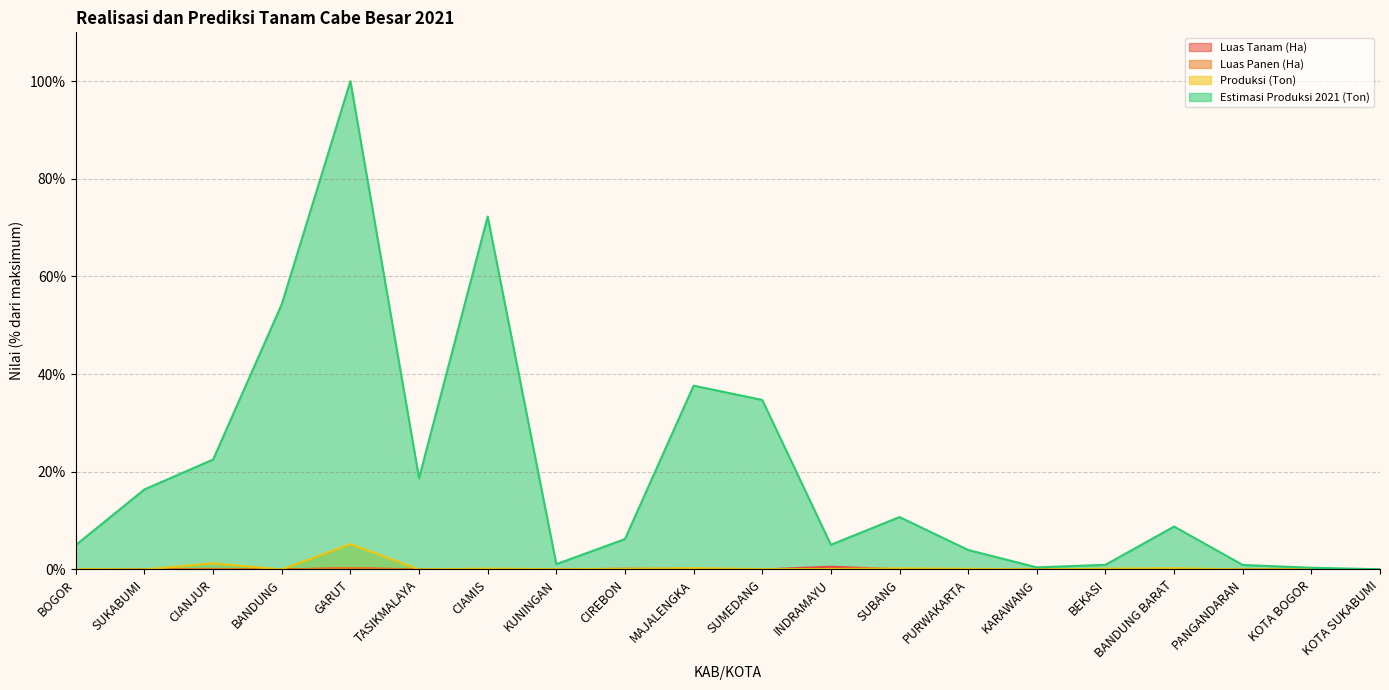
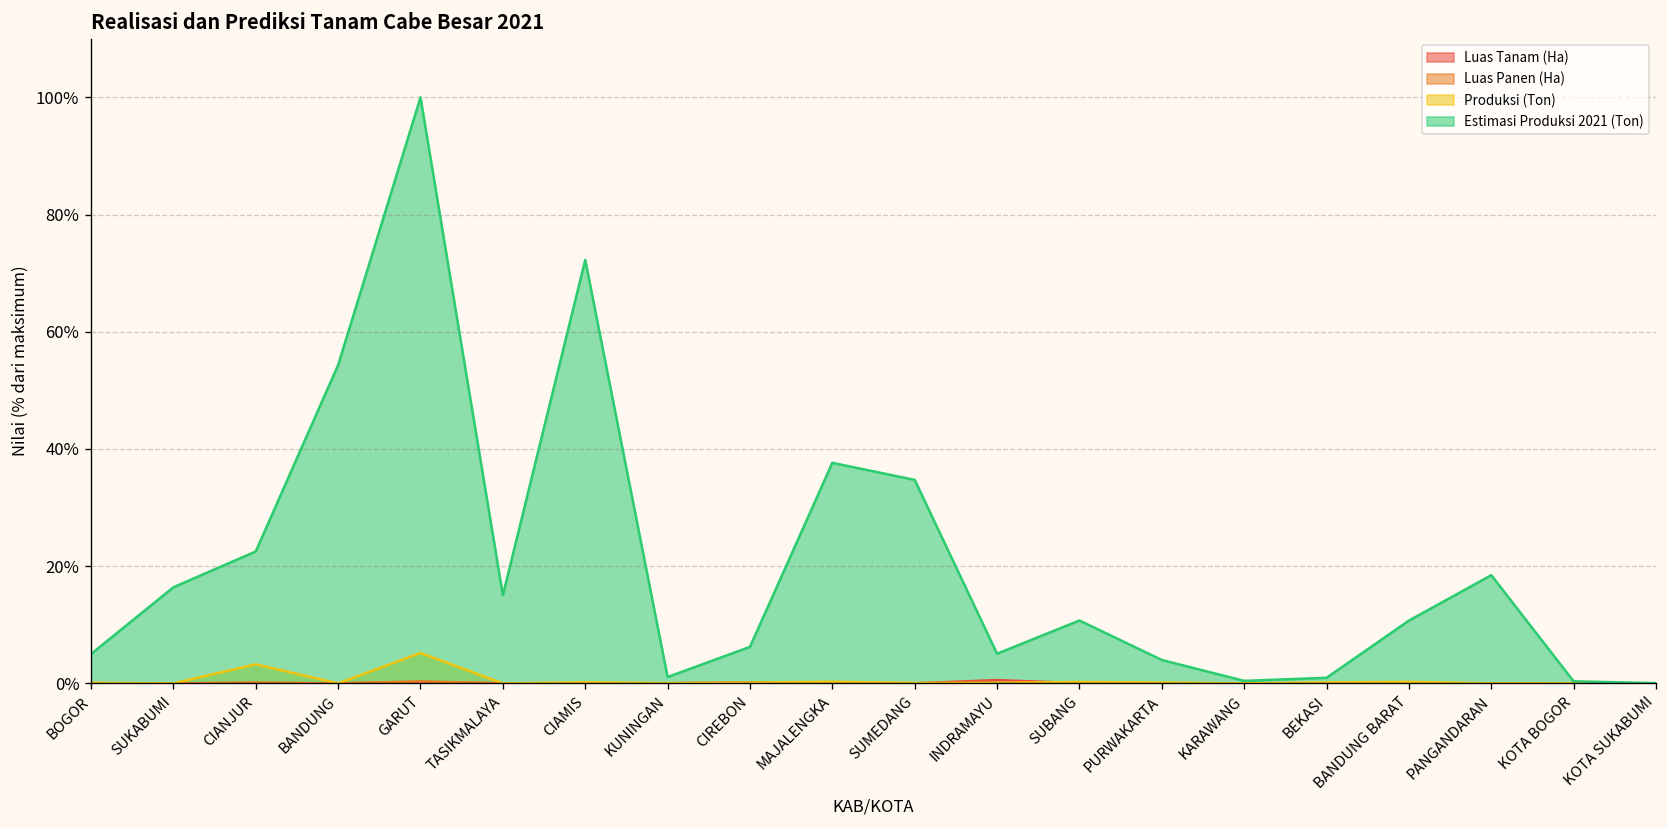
  {
    "Produksi (Ton)": {
-     "CIANJUR": "1%",
+     "CIANJUR": "3%",
      "GARUT": "5%"
    },
    "Estimasi Produksi 2021 (Ton)": {
      "BOGOR": "5%",
      "SUKABUMI": "16%",
      "CIANJUR": "23%",
      "BANDUNG": "54%",
      "GARUT": "100%",
-     "TASIKMALAYA": "19%",
+     "TASIKMALAYA": "15%",
      "CIAMIS": "72%",
      "KUNINGAN": "1%",
      "CIREBON": "6%",
      "MAJALENGKA": "38%",
      "SUMEDANG": "35%",
      "INDRAMAYU": "5%",
      "SUBANG": "11%",
      "PURWAKARTA": "4%",
      "BEKASI": "1%",
-     "BANDUNG BARAT": "9%",
-     "PANGANDARAN": "1%"
+     "BANDUNG BARAT": "11%",
+     "PANGANDARAN": "18%"
    }
  }
